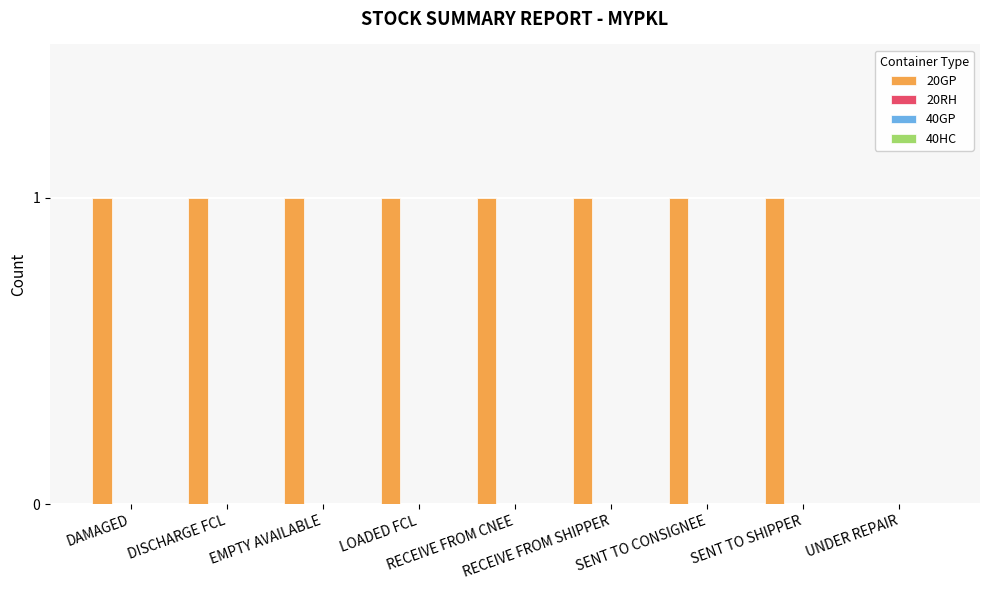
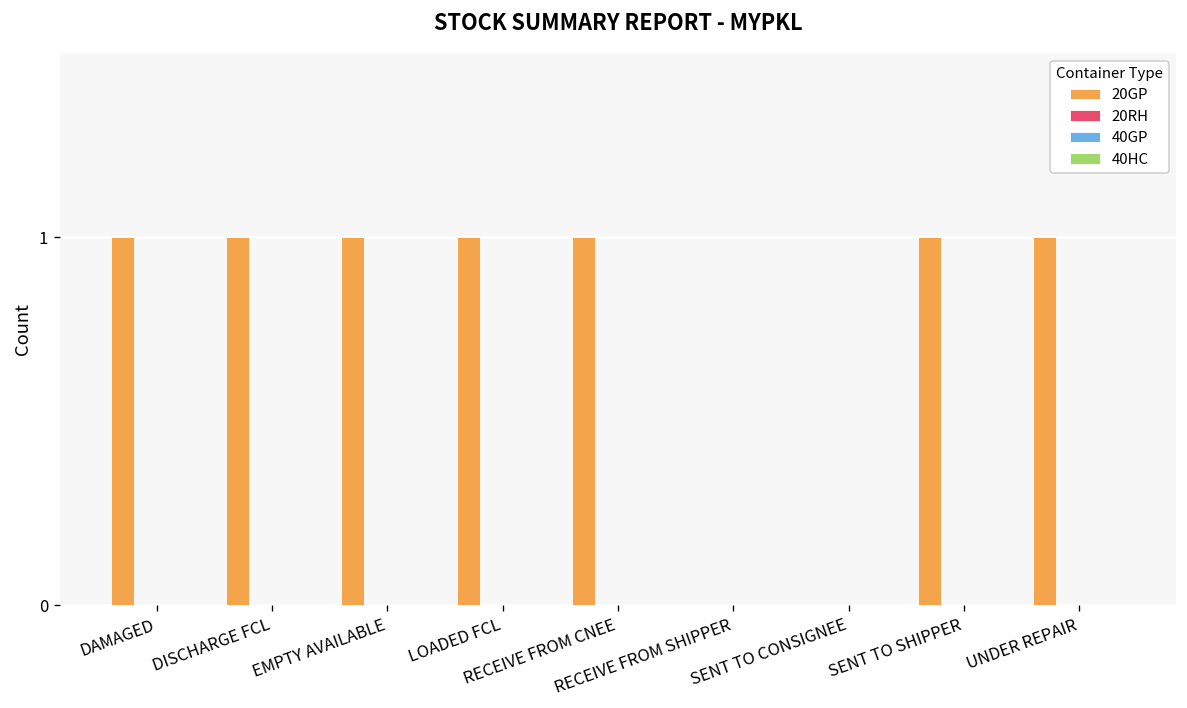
  {
    "20GP": {
      "DAMAGED": 1,
      "DISCHARGE FCL": 1,
      "EMPTY AVAILABLE": 1,
      "LOADED FCL": 1,
      "RECEIVE FROM CNEE": 1,
-     "RECEIVE FROM SHIPPER": 1,
-     "SENT TO CONSIGNEE": 1,
+     "RECEIVE FROM SHIPPER": 0,
+     "SENT TO CONSIGNEE": 0,
      "SENT TO SHIPPER": 1,
-     "UNDER REPAIR": 0
+     "UNDER REPAIR": 1
    },
    "20RH": {
      "DAMAGED": 0,
      "DISCHARGE FCL": 0,
      "EMPTY AVAILABLE": 0,
      "LOADED FCL": 0,
      "RECEIVE FROM CNEE": 0,
      "RECEIVE FROM SHIPPER": 0,
      "SENT TO CONSIGNEE": 0,
      "SENT TO SHIPPER": 0,
      "UNDER REPAIR": 0
    },
    "40GP": {
      "DAMAGED": 0,
      "DISCHARGE FCL": 0,
      "EMPTY AVAILABLE": 0,
      "LOADED FCL": 0,
      "RECEIVE FROM CNEE": 0,
      "RECEIVE FROM SHIPPER": 0,
      "SENT TO CONSIGNEE": 0,
      "SENT TO SHIPPER": 0,
      "UNDER REPAIR": 0
    },
    "40HC": {
      "DAMAGED": 0,
      "DISCHARGE FCL": 0,
      "EMPTY AVAILABLE": 0,
      "LOADED FCL": 0,
      "RECEIVE FROM CNEE": 0,
      "RECEIVE FROM SHIPPER": 0,
      "SENT TO CONSIGNEE": 0,
      "SENT TO SHIPPER": 0,
      "UNDER REPAIR": 0
    }
  }
